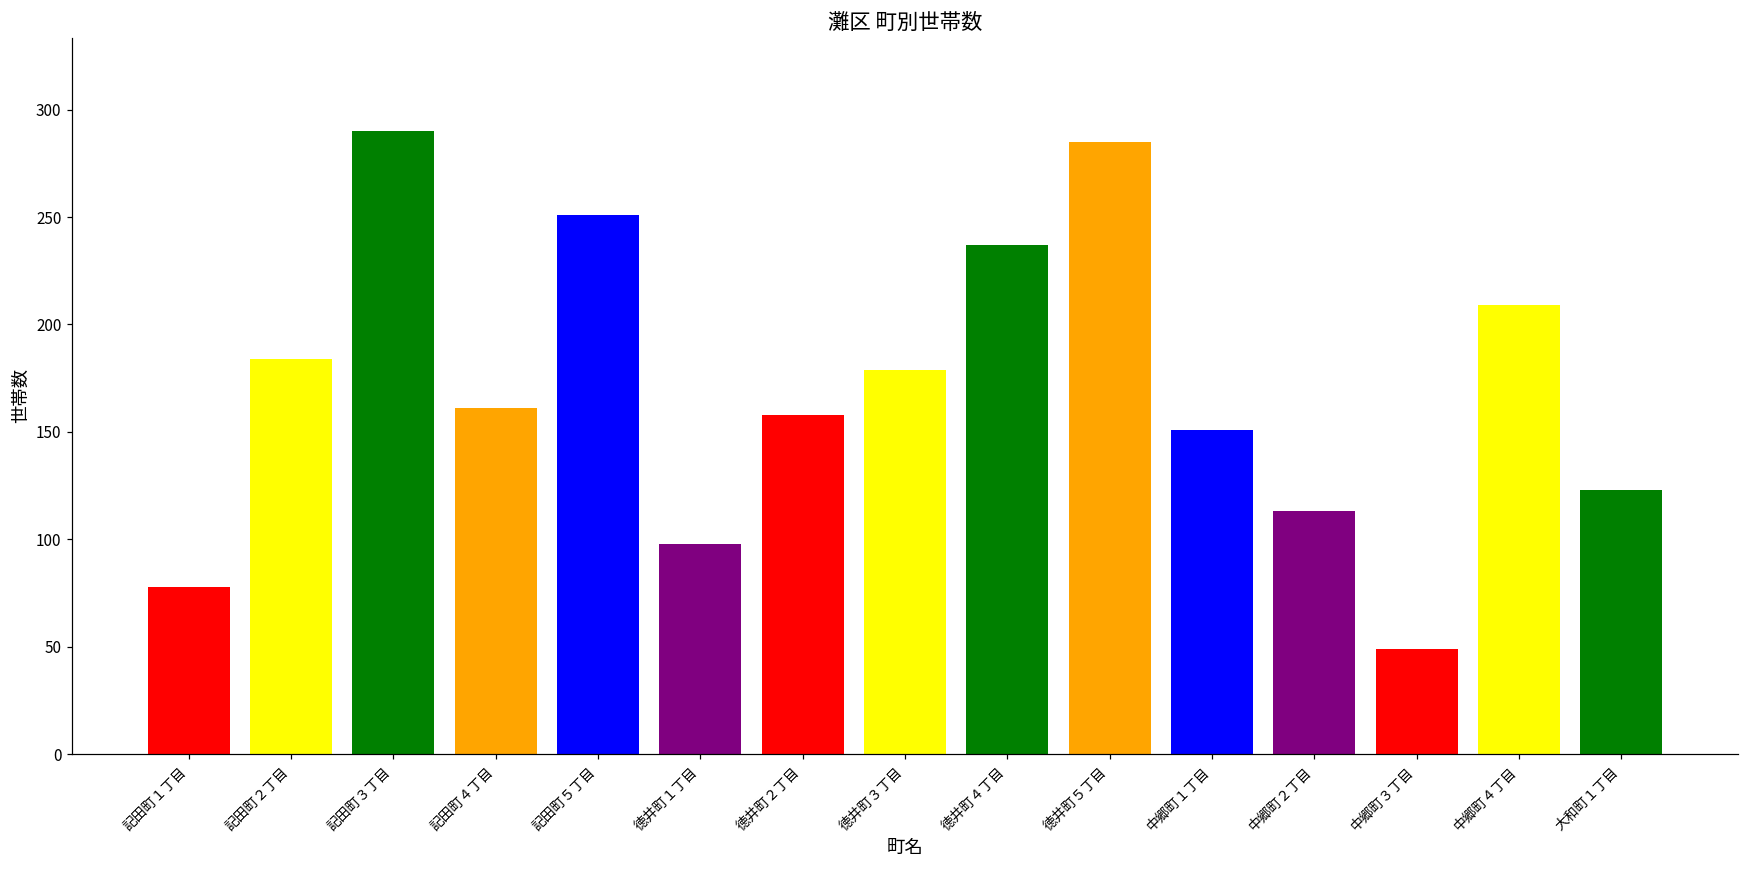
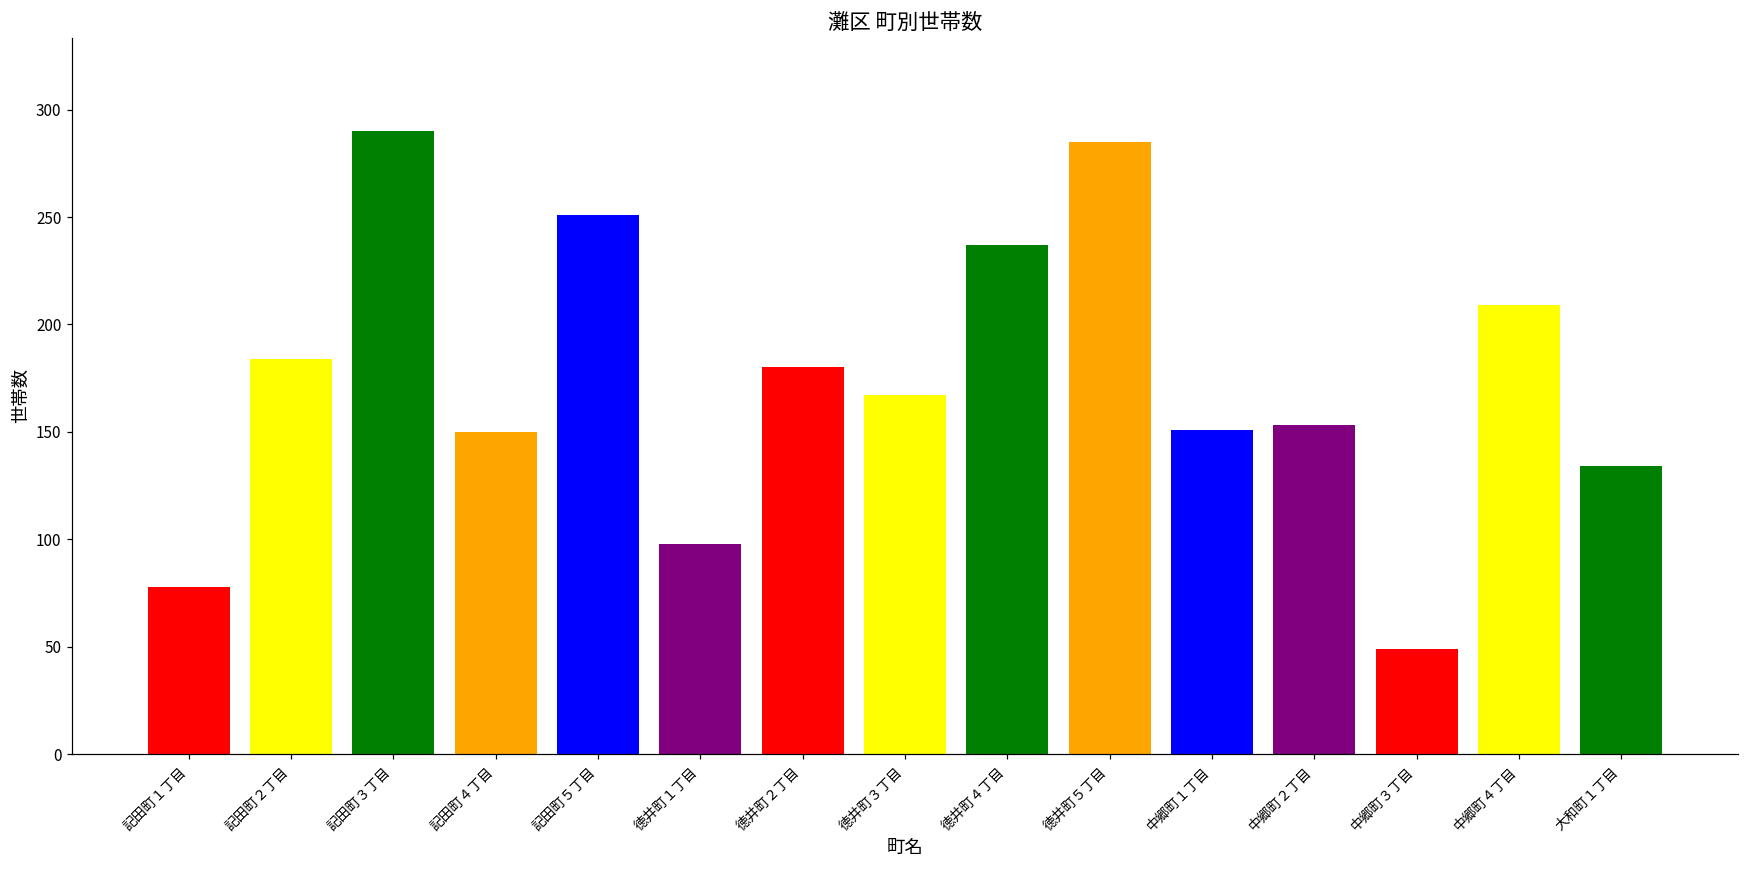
  {
    "記田町１丁目": 78,
    "記田町２丁目": 184,
    "記田町３丁目": 290,
-   "記田町４丁目": 161,
+   "記田町４丁目": 150,
    "記田町５丁目": 251,
    "徳井町１丁目": 98,
-   "徳井町２丁目": 158,
-   "徳井町３丁目": 179,
+   "徳井町２丁目": 180,
+   "徳井町３丁目": 167,
    "徳井町４丁目": 237,
    "徳井町５丁目": 285,
    "中郷町１丁目": 151,
-   "中郷町２丁目": 113,
+   "中郷町２丁目": 153,
    "中郷町３丁目": 49,
    "中郷町４丁目": 209,
-   "大和町１丁目": 123
+   "大和町１丁目": 134
  }
